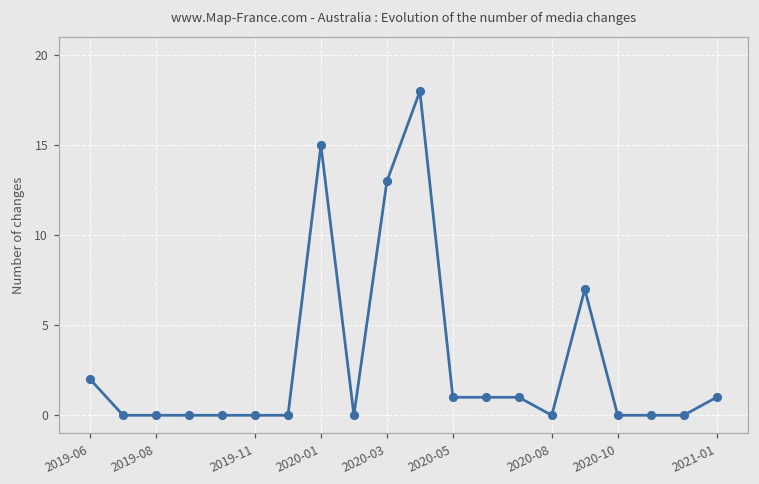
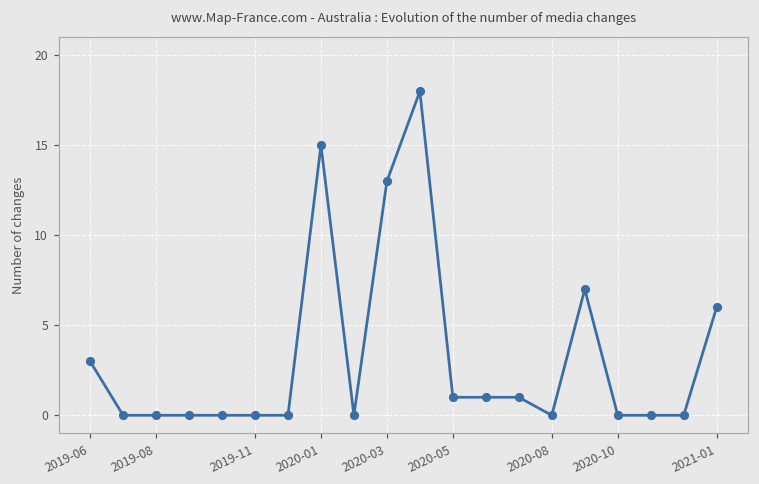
  {
-   "2019-06": 2,
+   "2019-06": 3,
    "2019-08": 0,
    "2019-11": 0,
    "2020-01": 15,
    "2020-03": 13,
    "2020-05": 1,
    "2020-08": 0,
    "2020-10": 0,
-   "2021-01": 1
+   "2021-01": 6
  }
